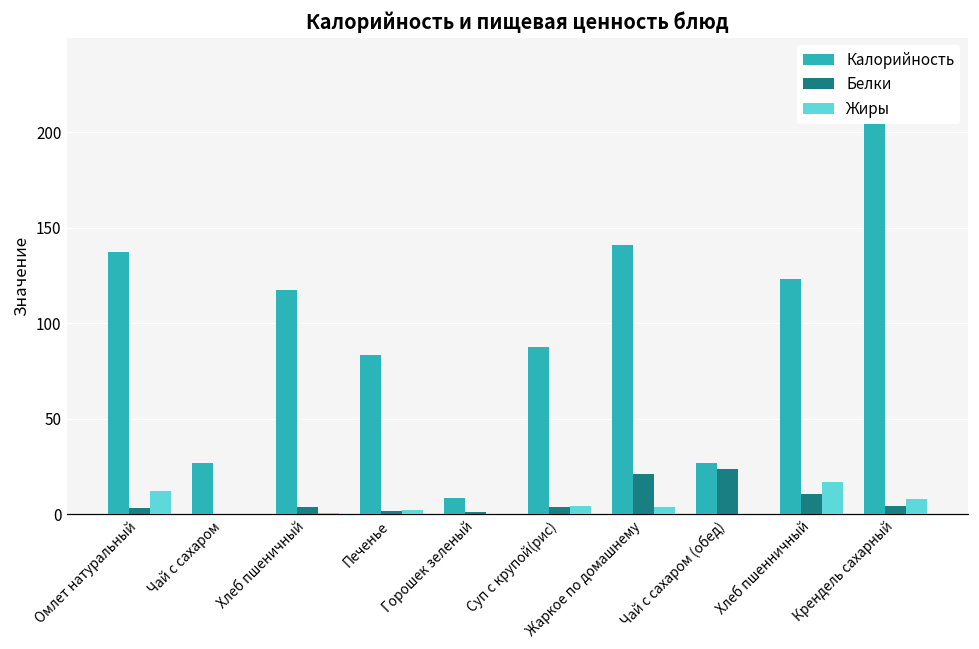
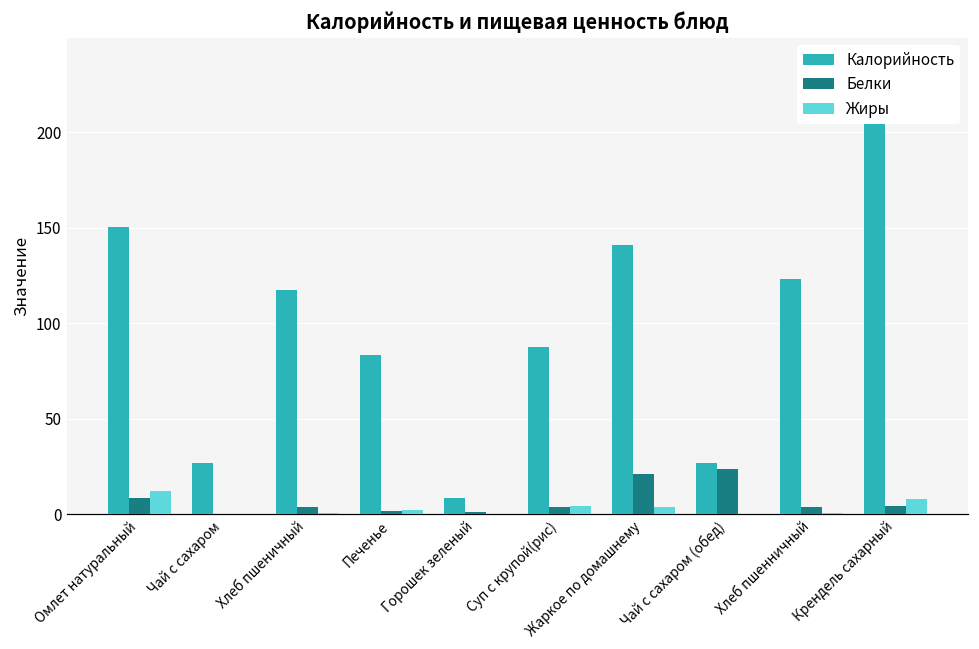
  {
    "Калорийность": {
-     "Омлет натуральный": 137,
+     "Омлет натуральный": 150,
      "Чай с сахаром": 27,
      "Хлеб пшеничный": 118,
      "Печенье": 83,
      "Горошек зеленый": 9,
      "Суп с крупой(рис)": 88,
      "Жаркое по домашнему": 141,
      "Чай с сахаром (обед)": 27,
      "Хлеб пшенничный": 123
    },
    "Белки": {
-     "Омлет натуральный": 3,
+     "Омлет натуральный": 8,
      "Хлеб пшеничный": 4,
      "Печенье": 2,
      "Суп с крупой(рис)": 4,
      "Жаркое по домашнему": 21,
      "Чай с сахаром (обед)": 24,
-     "Хлеб пшенничный": 11,
+     "Хлеб пшенничный": 4,
      "Крендель сахарный": 4
    },
    "Жиры": {
      "Омлет натуральный": 12,
      "Чай с сахаром": 0,
      "Печенье": 2,
      "Суп с крупой(рис)": 4,
      "Жаркое по домашнему": 4,
      "Чай с сахаром (обед)": 0,
-     "Хлеб пшенничный": 17,
+     "Хлеб пшенничный": 0,
      "Крендель сахарный": 8
    }
  }
